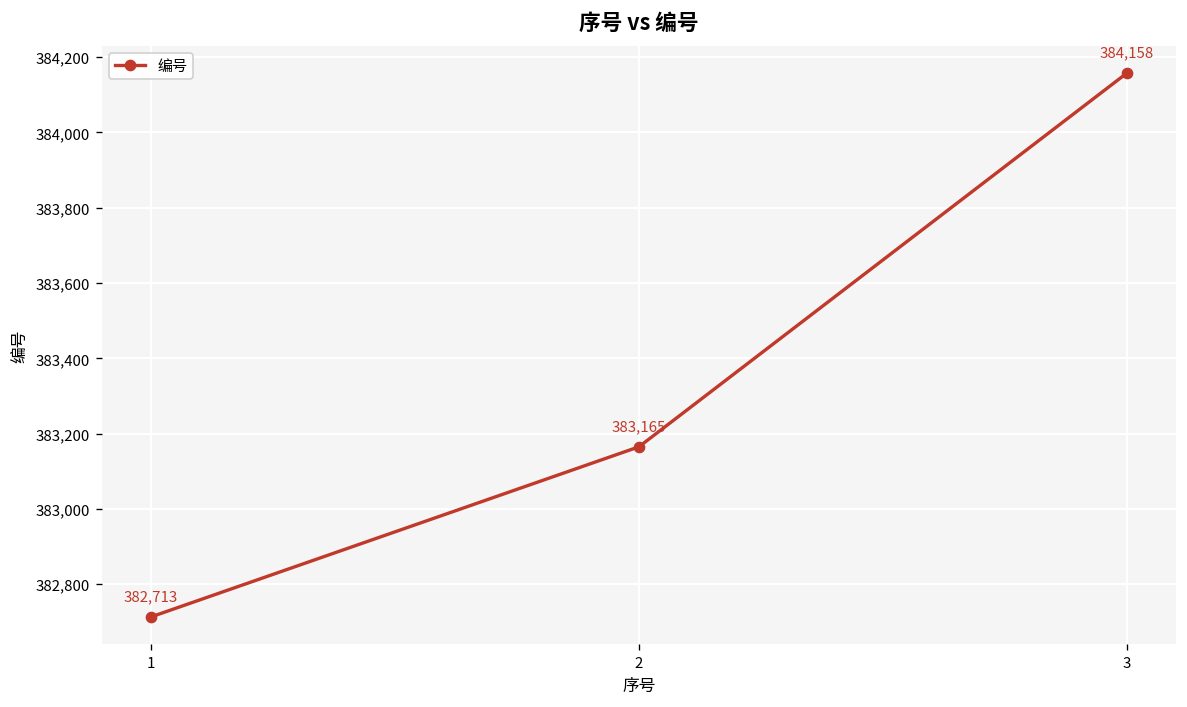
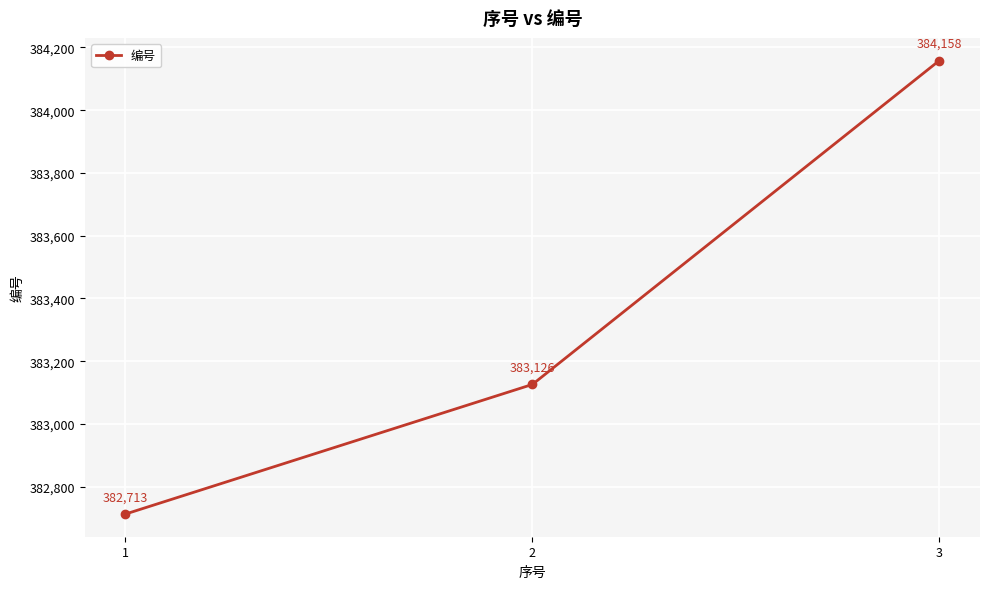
  {
    "1": "382,713",
-   "2": "383,165",
+   "2": "383,126",
    "3": "384,158"
  }
